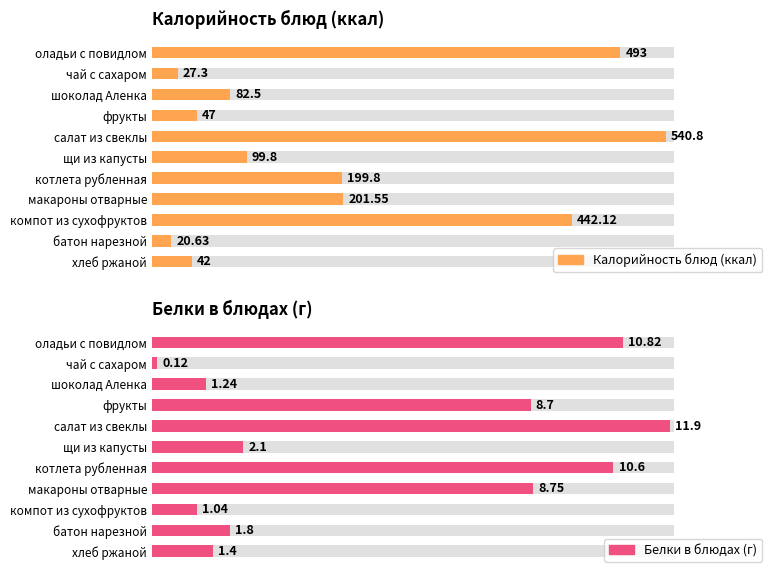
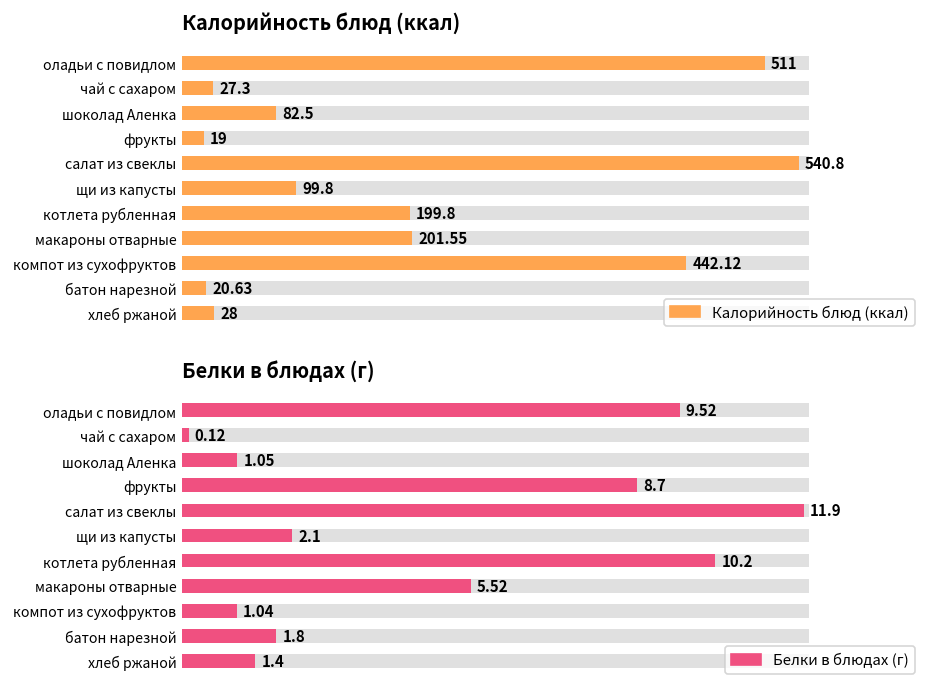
  {
    "Калорийность блюд (ккал)": {
      "Калорийность блюд (ккал)": {
-       "оладьи с повидлом": 493,
-       "фрукты": 47,
-       "хлеб ржаной": 42
+       "оладьи с повидлом": 511,
+       "фрукты": 19,
+       "хлеб ржаной": 28
      }
    },
    "Белки в блюдах (г)": {
      "Белки в блюдах (г)": {
-       "оладьи с повидлом": 10.82,
-       "шоколад Аленка": 1.24,
-       "котлета рубленная": 10.6,
-       "макароны отварные": 8.75
+       "оладьи с повидлом": 9.52,
+       "шоколад Аленка": 1.05,
+       "котлета рубленная": 10.2,
+       "макароны отварные": 5.52
      }
    }
  }
